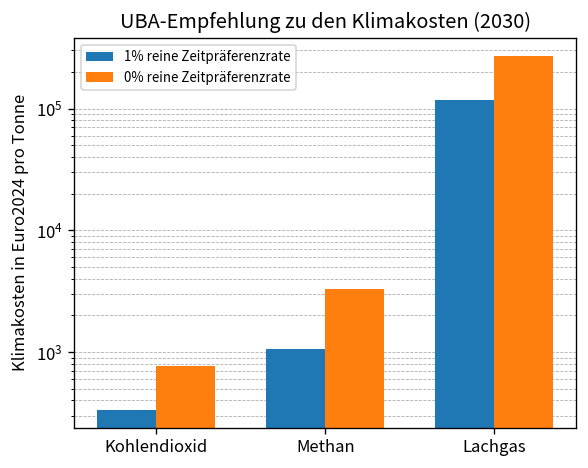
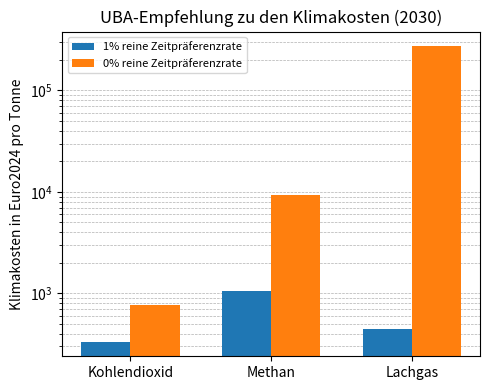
  {
    "1% reine Zeitpräferenzrate": {
      "Kohlendioxid": 340,
      "Methan": 1100,
-     "Lachgas": 120000
+     "Lachgas": 400
    },
    "0% reine Zeitpräferenzrate": {
      "Kohlendioxid": 800,
-     "Methan": 3300,
+     "Methan": 9000,
      "Lachgas": 270000
    }
  }
